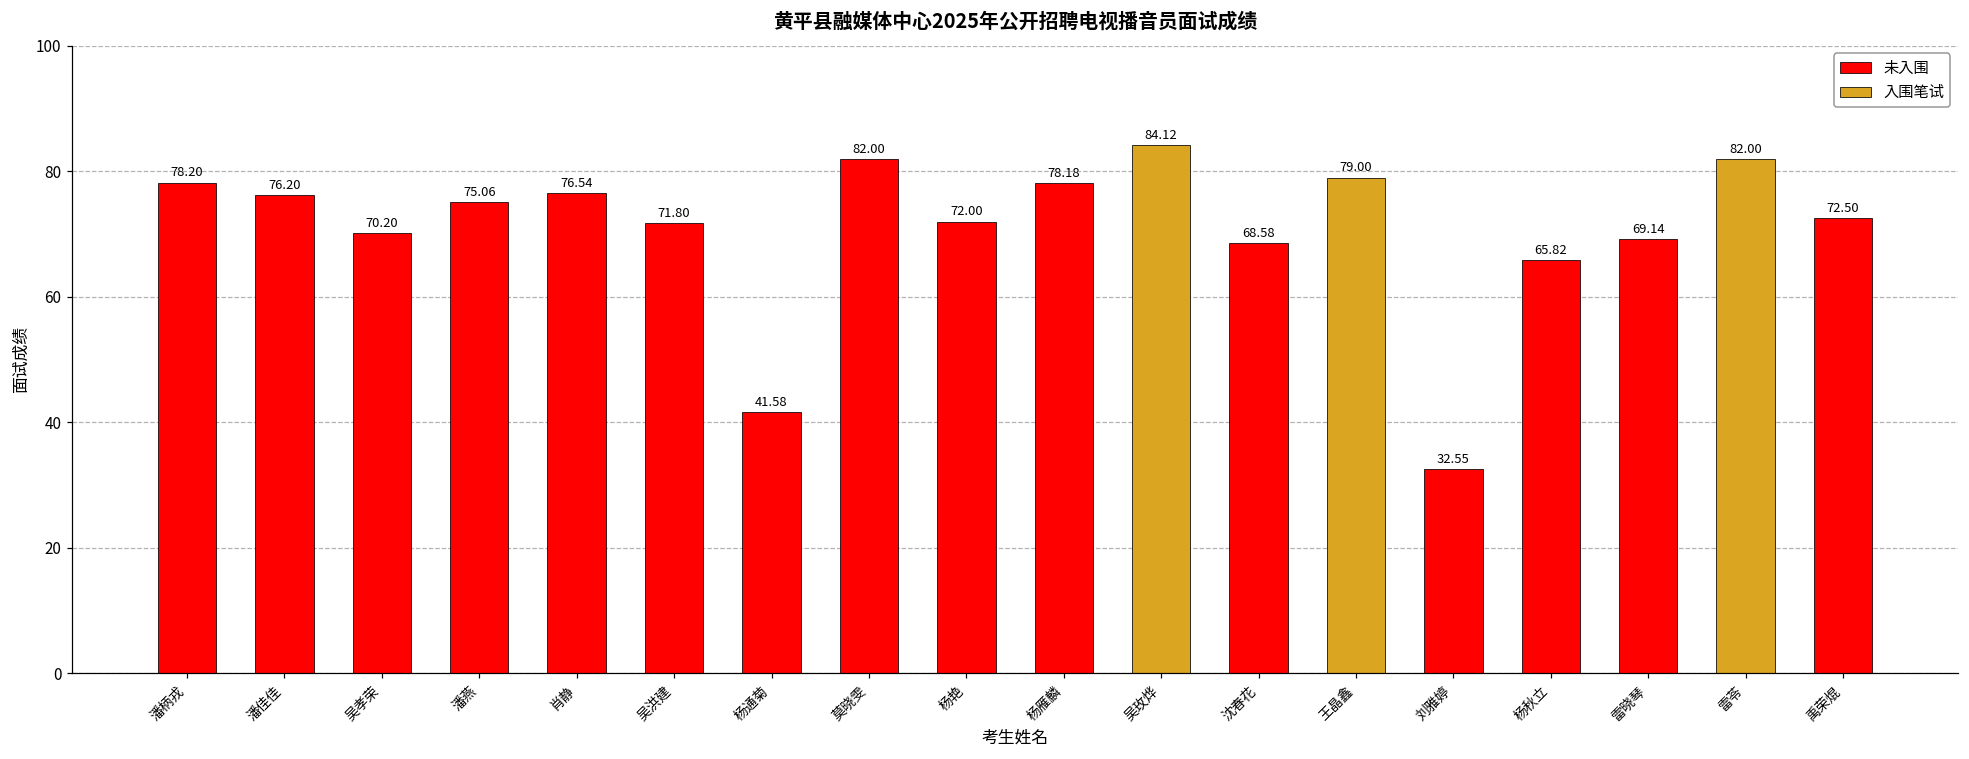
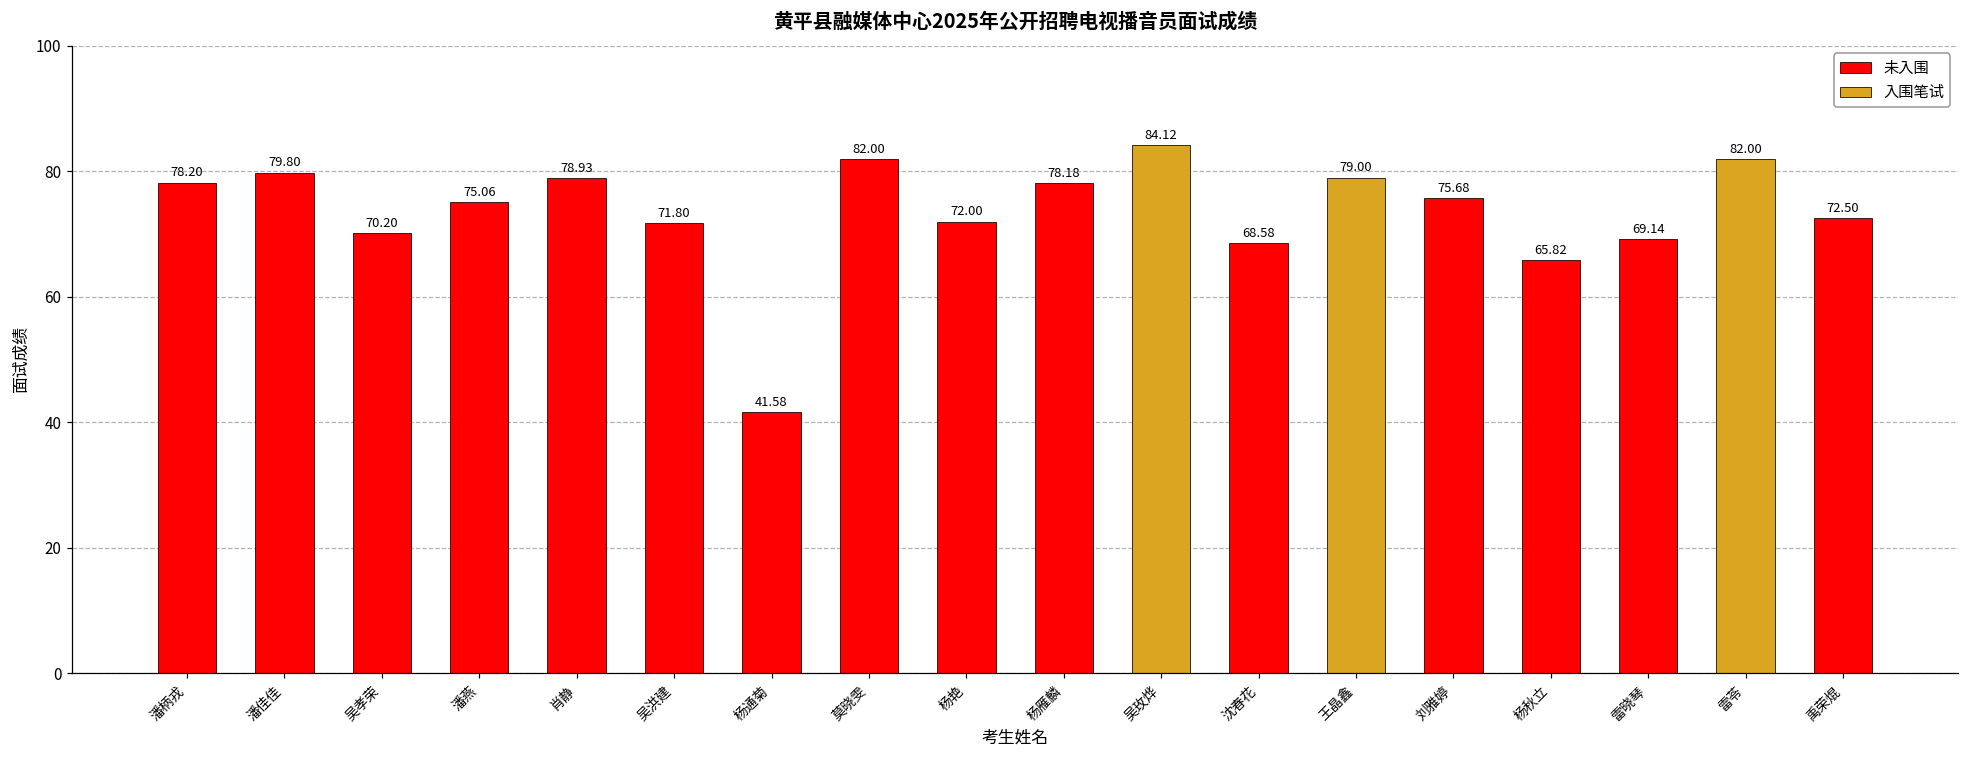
  {
    "潘柄戎": 78.20,
-   "潘佳佳": 76.20,
+   "潘佳佳": 79.80,
    "吴孝荣": 70.20,
    "潘燕": 75.06,
-   "肖静": 76.54,
+   "肖静": 78.93,
    "吴洪建": 71.80,
    "杨通菊": 41.58,
    "莫晓雯": 82.00,
    "杨艳": 72.00,
    "杨雁麟": 78.18,
    "吴玫烨": 84.12,
    "沈春花": 68.58,
    "王晶鑫": 79.00,
-   "刘雅婷": 32.55,
+   "刘雅婷": 75.68,
    "杨秋立": 65.82,
    "雷晓琴": 69.14,
    "雷苓": 82.00,
    "禹荣焜": 72.50
  }
